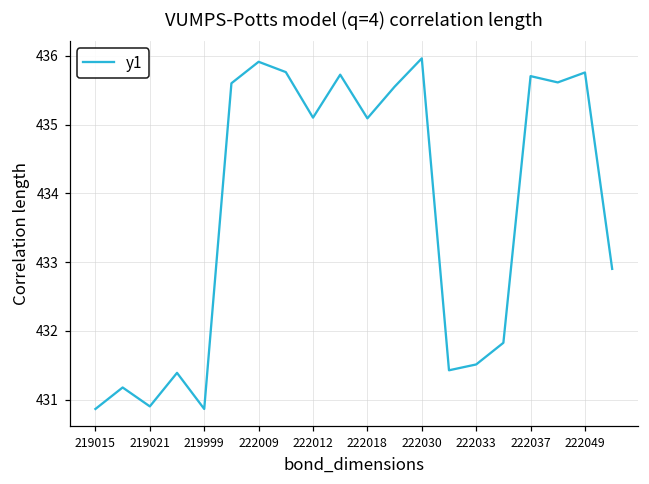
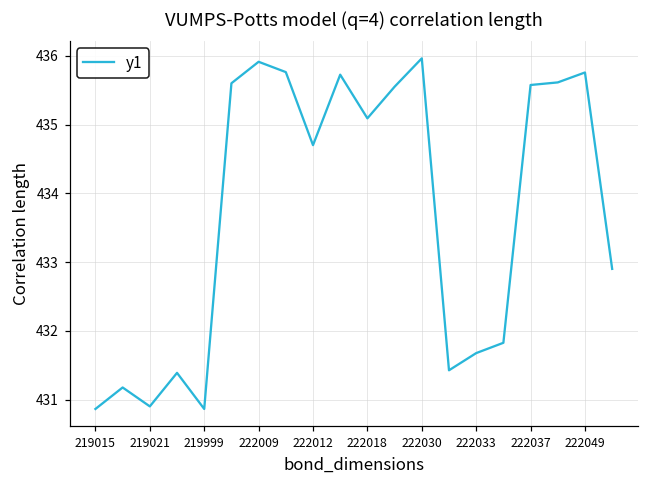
  {
    "219015": 430.9,
    "219021": 430.9,
    "219999": 430.9,
    "222009": 435.9,
-   "222012": 435.1,
+   "222012": 434.7,
    "222018": 435.1,
    "222030": 436.0,
-   "222033": 431.5,
-   "222037": 435.7,
+   "222033": 431.7,
+   "222037": 435.6,
    "222049": 435.8
  }
